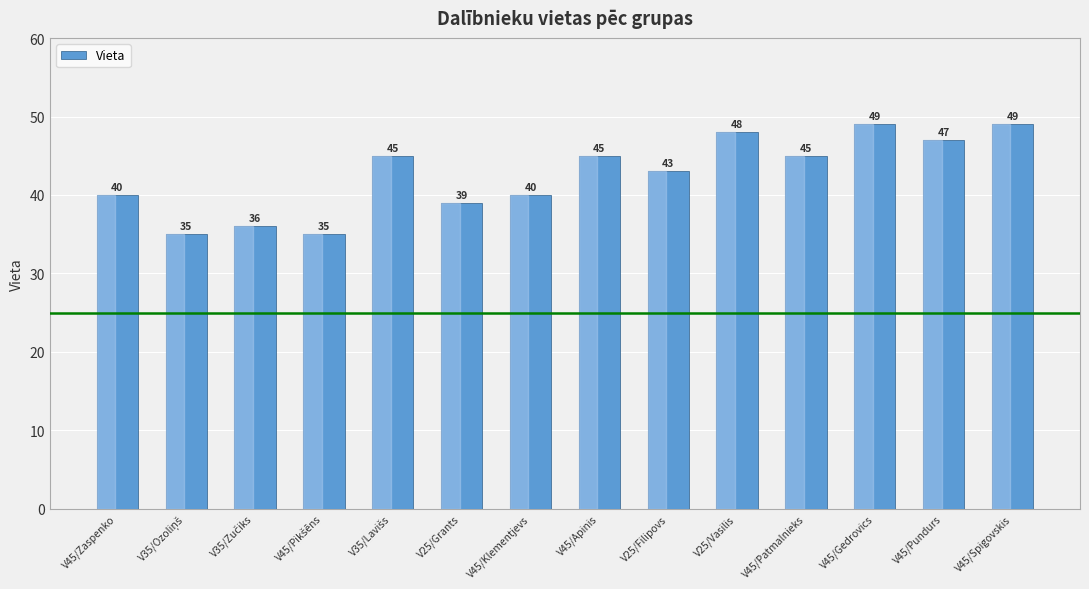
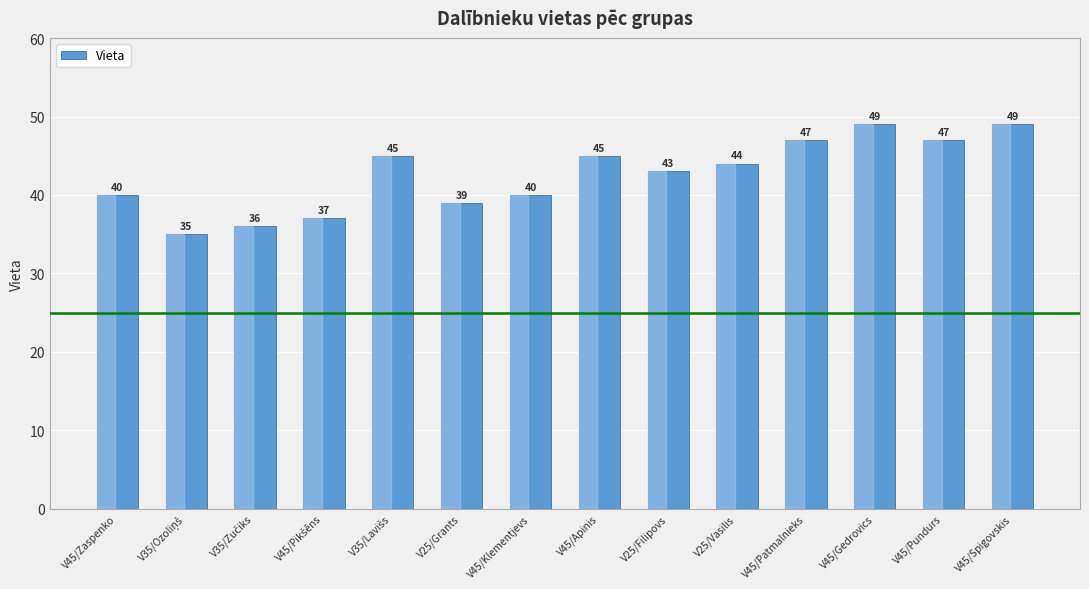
  {
    "V45/Zaspenko": 40,
    "V35/Ozoliņš": 35,
    "V35/Zučiks": 36,
-   "V45/Pikšēns": 35,
+   "V45/Pikšēns": 37,
    "V35/Lavišs": 45,
    "V25/Grants": 39,
    "V45/Klementjevs": 40,
    "V45/Apinis": 45,
    "V25/Filipovs": 43,
-   "V25/Vasilis": 48,
-   "V45/Patmalnieks": 45,
+   "V25/Vasilis": 44,
+   "V45/Patmalnieks": 47,
    "V45/Gedrovics": 49,
    "V45/Pundurs": 47,
    "V45/Spigovskis": 49
  }
